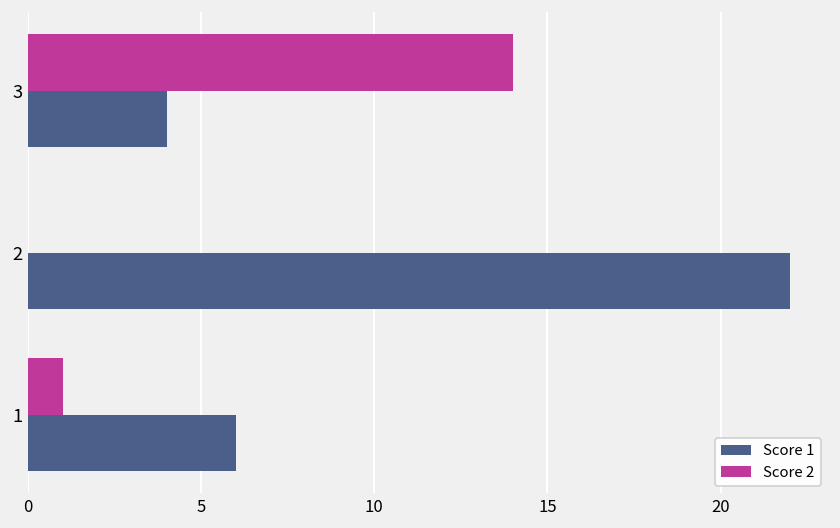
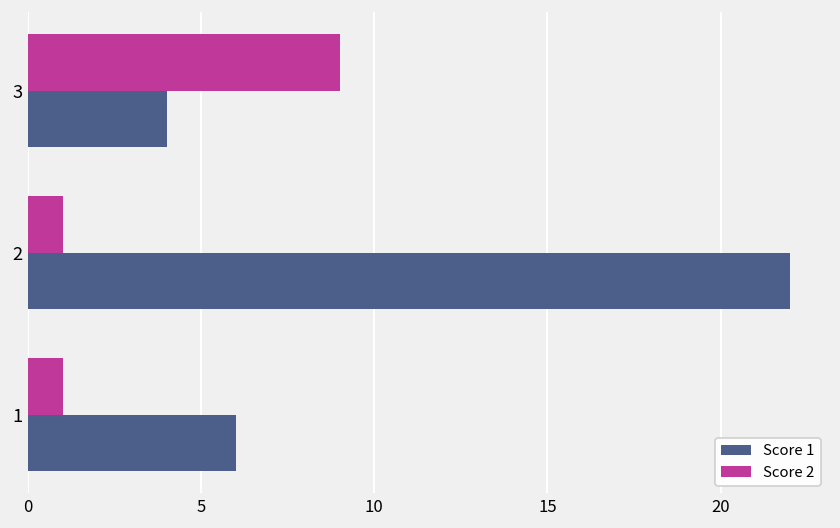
  {
    "Score 1": {
      "3": 4,
      "2": 22,
      "1": 6
    },
    "Score 2": {
-     "3": 14,
-     "2": 0,
+     "3": 9,
+     "2": 1,
      "1": 1
    }
  }
